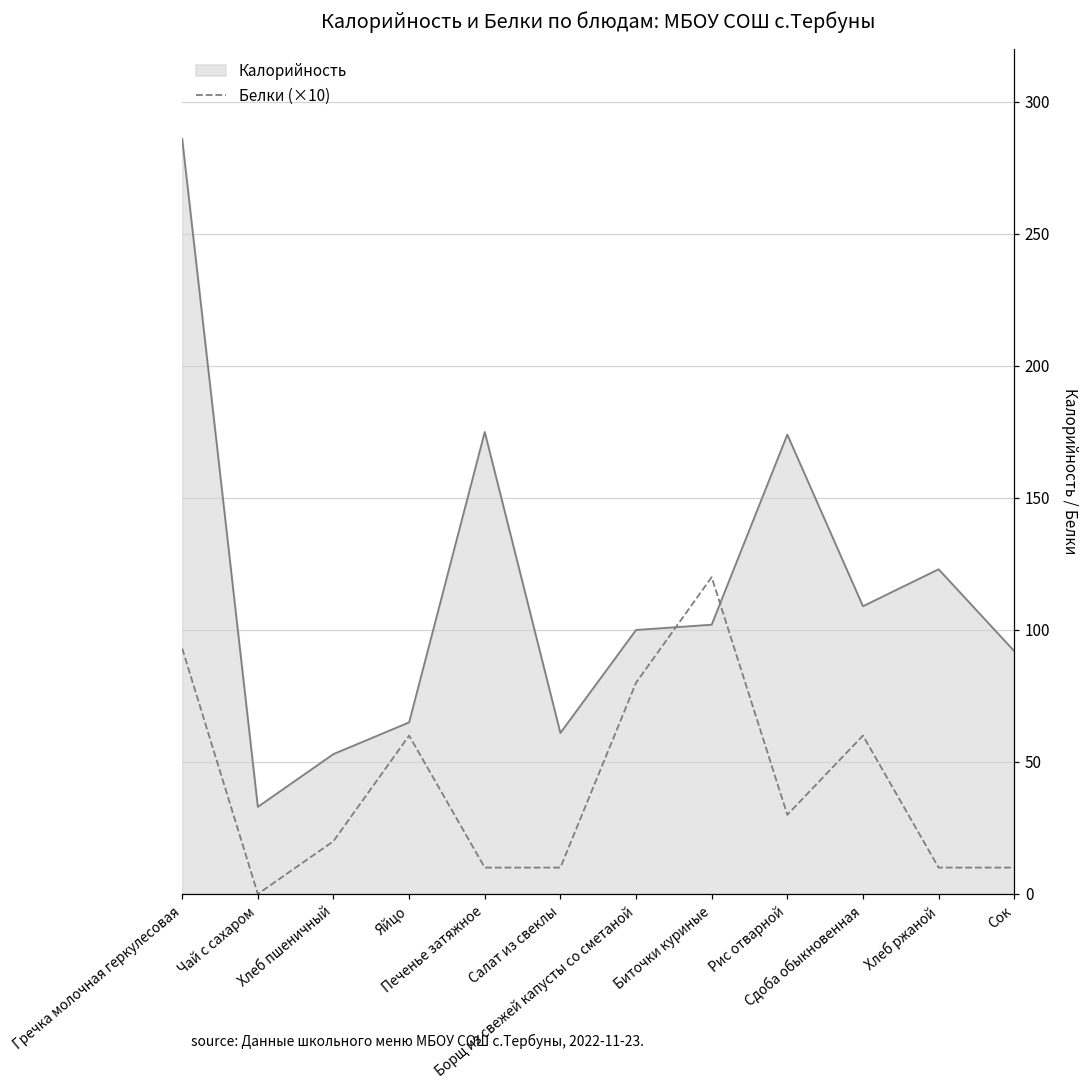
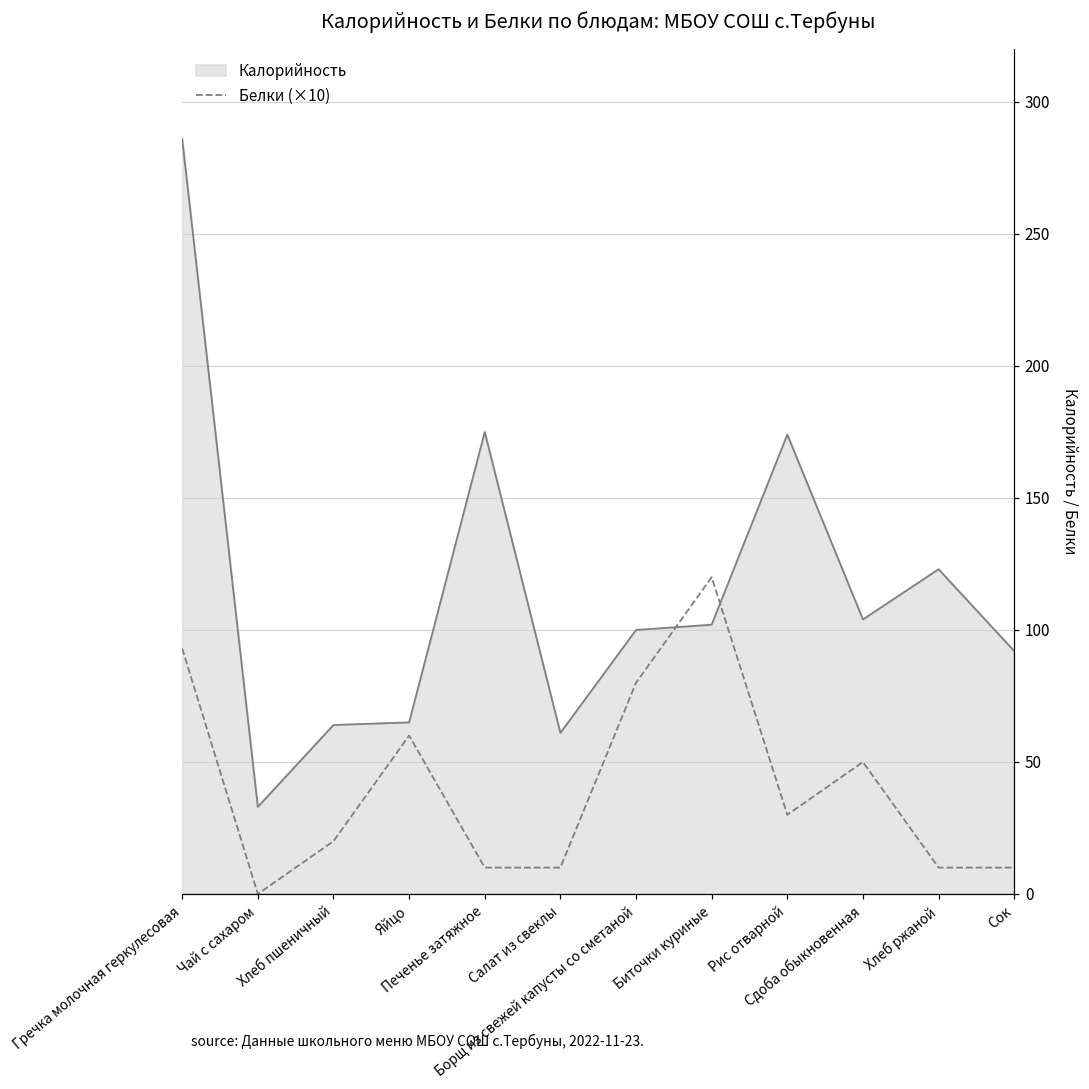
  {
    "Калорийность": {
      "Гречка молочная геркулесовая": 286,
      "Чай с сахаром": 33,
-     "Хлеб пшеничный": 53,
+     "Хлеб пшеничный": 64,
      "Яйцо": 65,
      "Печенье затяжное": 175,
      "Салат из свеклы": 61,
      "Борщ из свежей капусты со сметаной": 100,
      "Биточки куриные": 102,
      "Рис отварной": 174,
-     "Сдоба обыкновенная": 109,
+     "Сдоба обыкновенная": 104,
      "Хлеб ржаной": 123,
      "Сок": 92
    },
    "Белки (×10)": {
      "Гречка молочная геркулесовая": 93,
      "Чай с сахаром": 0,
      "Хлеб пшеничный": 20,
      "Яйцо": 60,
      "Печенье затяжное": 10,
      "Салат из свеклы": 10,
      "Борщ из свежей капусты со сметаной": 80,
      "Биточки куриные": 120,
      "Рис отварной": 30,
-     "Сдоба обыкновенная": 60,
+     "Сдоба обыкновенная": 50,
      "Хлеб ржаной": 10,
      "Сок": 10
    }
  }
